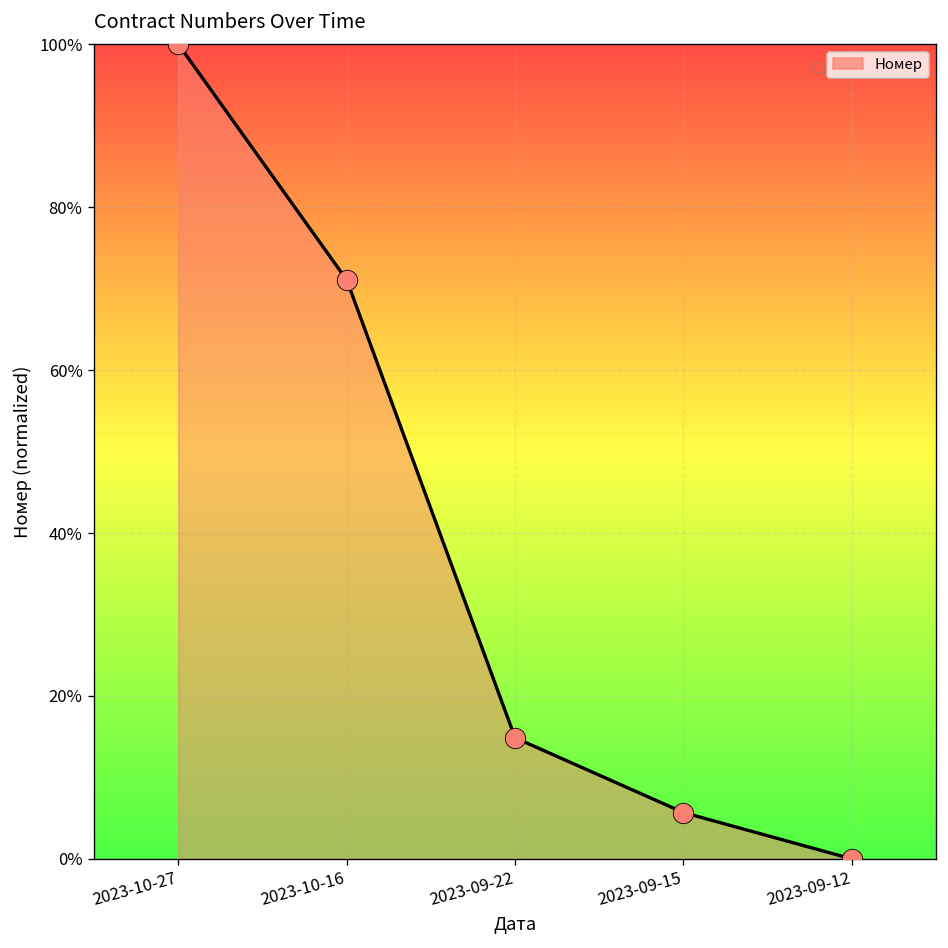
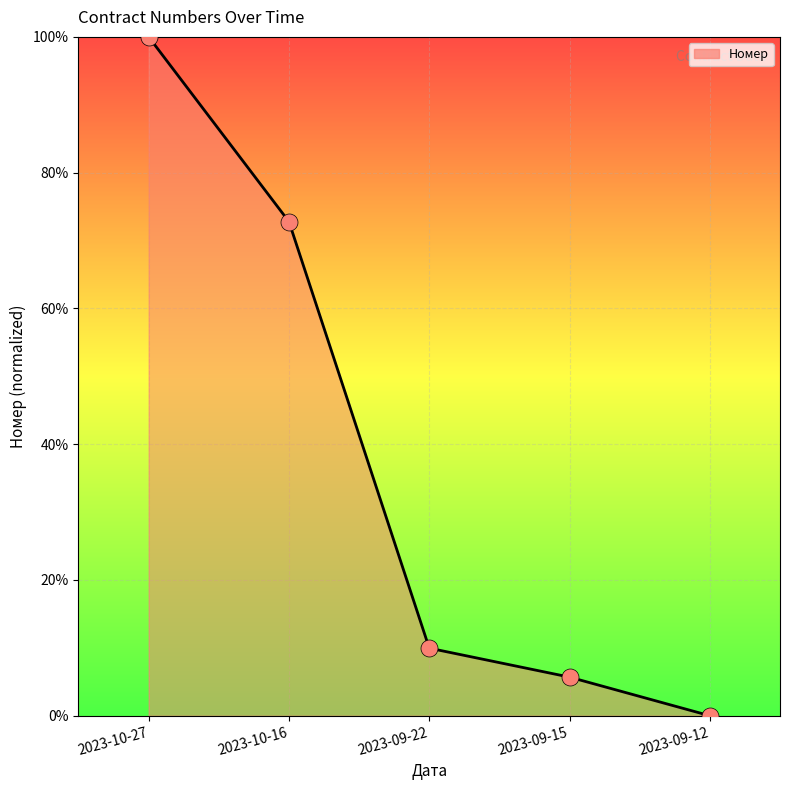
  {
    "2023-10-27": "100%",
-   "2023-10-16": "71%",
-   "2023-09-22": "15%",
+   "2023-10-16": "73%",
+   "2023-09-22": "10%",
    "2023-09-15": "6%",
    "2023-09-12": "0%"
  }
